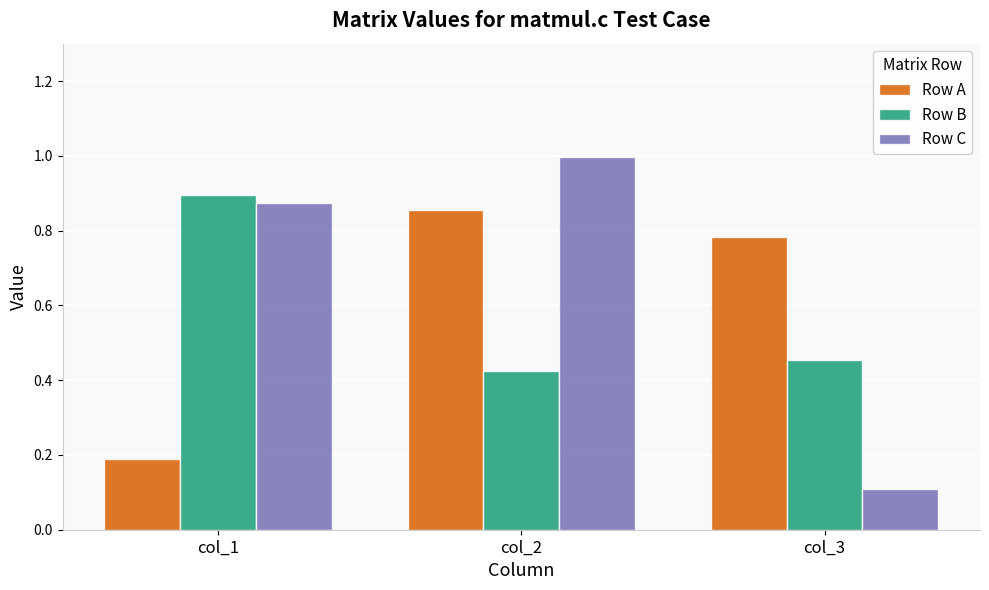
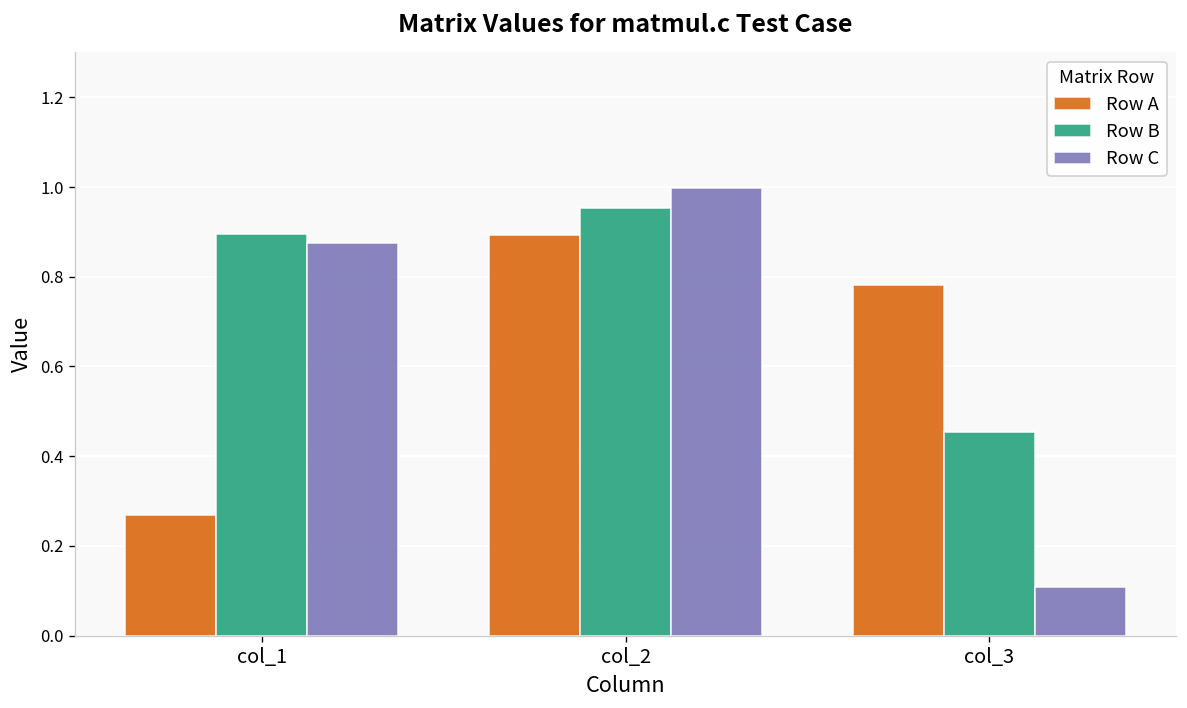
  {
    "Row A": {
-     "col_1": 0.19,
-     "col_2": 0.86,
+     "col_1": 0.27,
+     "col_2": 0.89,
      "col_3": 0.78
    },
    "Row B": {
      "col_1": 0.90,
-     "col_2": 0.43,
+     "col_2": 0.95,
      "col_3": 0.45
    },
    "Row C": {
      "col_1": 0.88,
      "col_2": 1.00,
      "col_3": 0.11
    }
  }
